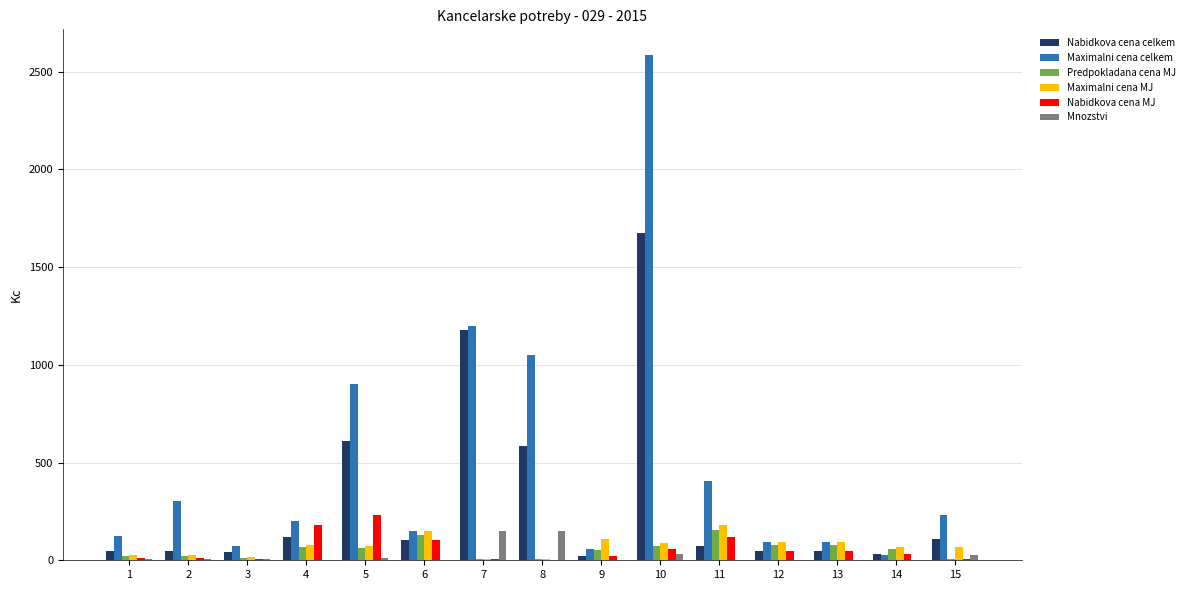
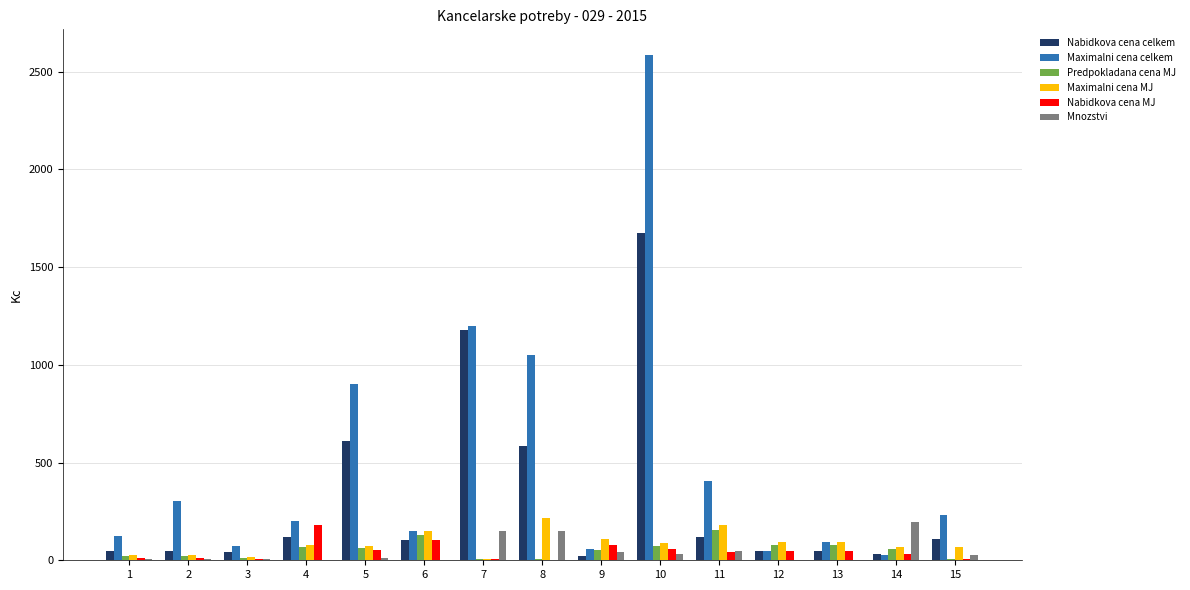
  {
    "Nabidkova cena celkem": {
      "1": 50,
      "2": 50,
      "3": 40,
      "4": 120,
      "5": 610,
      "6": 110,
      "7": 1180,
      "8": 590,
      "9": 20,
      "10": 1680,
-     "11": 70,
+     "11": 120,
      "12": 50,
      "13": 50,
      "14": 30,
      "15": 110
    },
    "Maximalni cena celkem": {
      "1": 130,
      "2": 300,
      "3": 80,
      "4": 200,
      "5": 900,
      "6": 150,
      "7": 1200,
      "8": 1050,
      "9": 60,
      "10": 2590,
      "11": 400,
-     "12": 90,
+     "12": 50,
      "13": 90,
      "14": 30,
      "15": 230
    },
    "Predpokladana cena MJ": {
      "1": 20,
      "2": 20,
      "3": 10,
      "4": 70,
      "5": 70,
      "6": 130,
      "9": 50,
      "10": 80,
      "11": 160,
      "12": 80,
      "13": 80,
      "14": 60
    },
    "Maximalni cena MJ": {
      "1": 30,
      "2": 30,
      "3": 20,
      "4": 80,
      "5": 80,
      "6": 150,
-     "8": 10,
+     "8": 220,
      "9": 110,
      "10": 90,
      "11": 180,
      "12": 90,
      "13": 90,
      "14": 70,
      "15": 70
    },
    "Nabidkova cena MJ": {
      "4": 180,
-     "5": 230,
+     "5": 50,
      "6": 110,
-     "9": 20,
+     "9": 80,
      "10": 60,
-     "11": 120,
+     "11": 40,
      "12": 50,
      "13": 50,
      "14": 30
    },
    "Mnozstvi": {
      "7": 150,
      "8": 150,
-     "9": 0,
+     "9": 40,
      "10": 30,
-     "11": 0,
-     "14": 0,
+     "11": 50,
+     "14": 190,
      "15": 30
    }
  }
